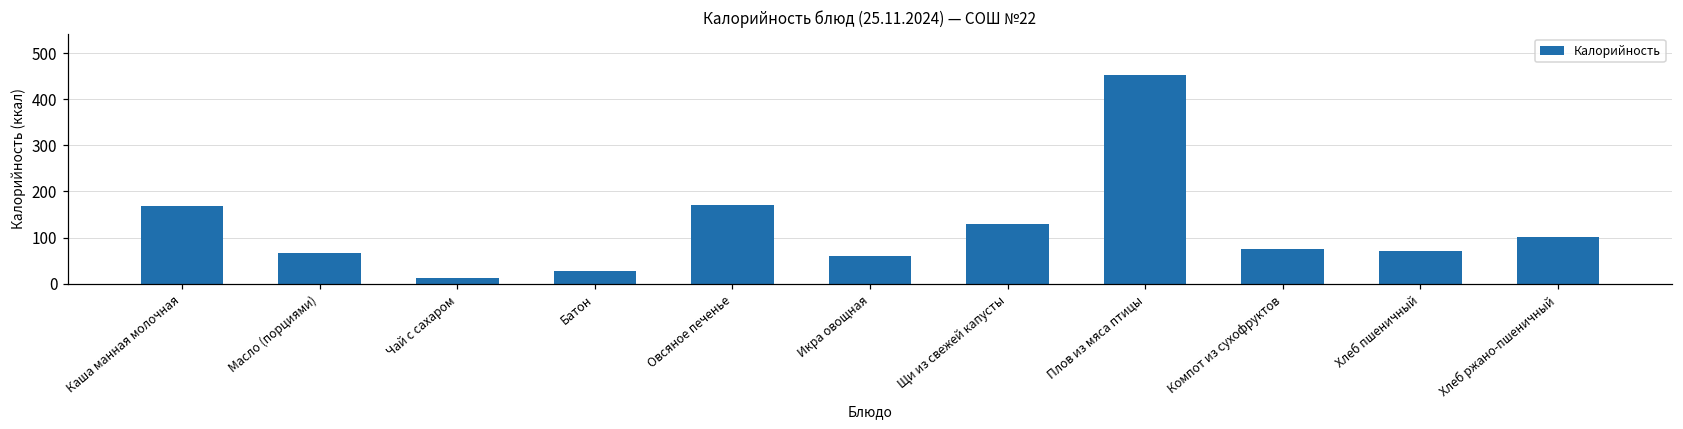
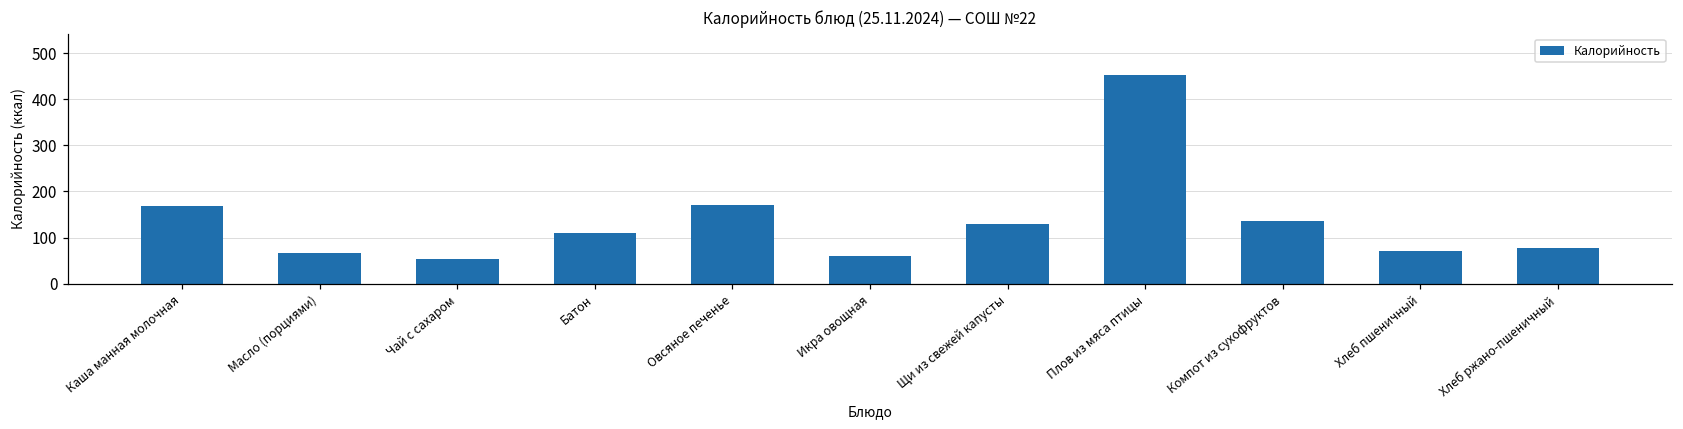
  {
    "Каша манная молочная": 170,
    "Масло (порциями)": 70,
-   "Чай с сахаром": 10,
-   "Батон": 30,
+   "Чай с сахаром": 50,
+   "Батон": 110,
    "Овсяное печенье": 170,
    "Икра овощная": 60,
    "Щи из свежей капусты": 130,
    "Плов из мяса птицы": 450,
-   "Компот из сухофруктов": 70,
+   "Компот из сухофруктов": 140,
    "Хлеб пшеничный": 70,
-   "Хлеб ржано-пшеничный": 100
+   "Хлеб ржано-пшеничный": 80
  }
